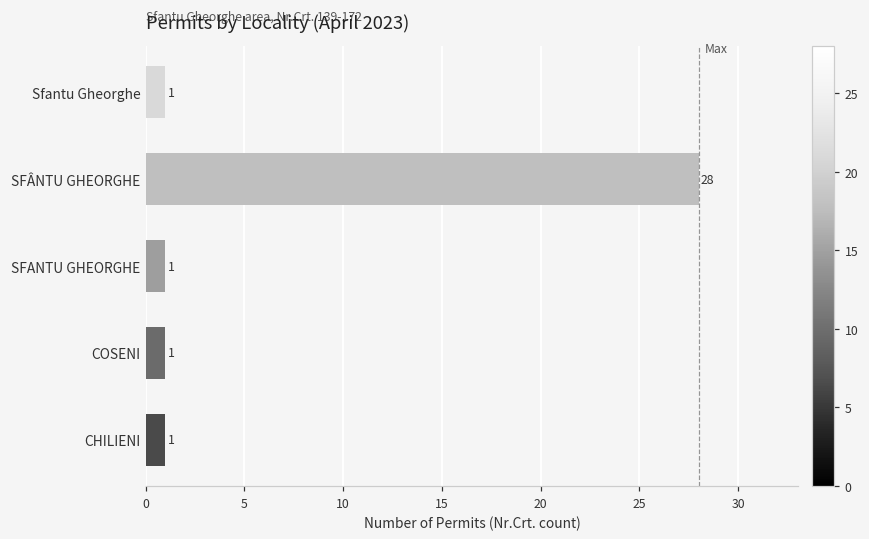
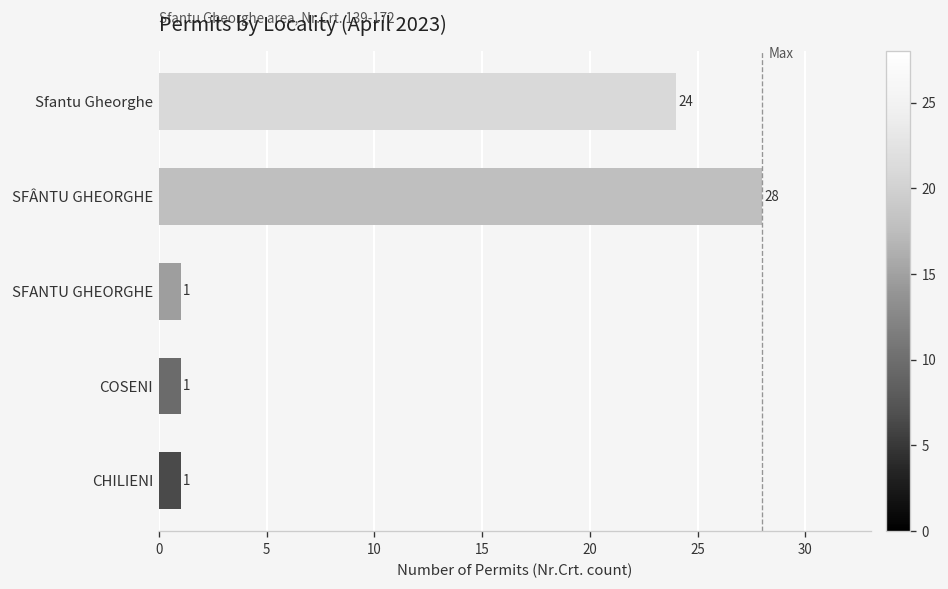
  {
-   "Sfantu Gheorghe": 1,
+   "Sfantu Gheorghe": 24,
    "SFÂNTU GHEORGHE": 28,
    "SFANTU GHEORGHE": 1,
    "COSENI": 1,
    "CHILIENI": 1
  }
